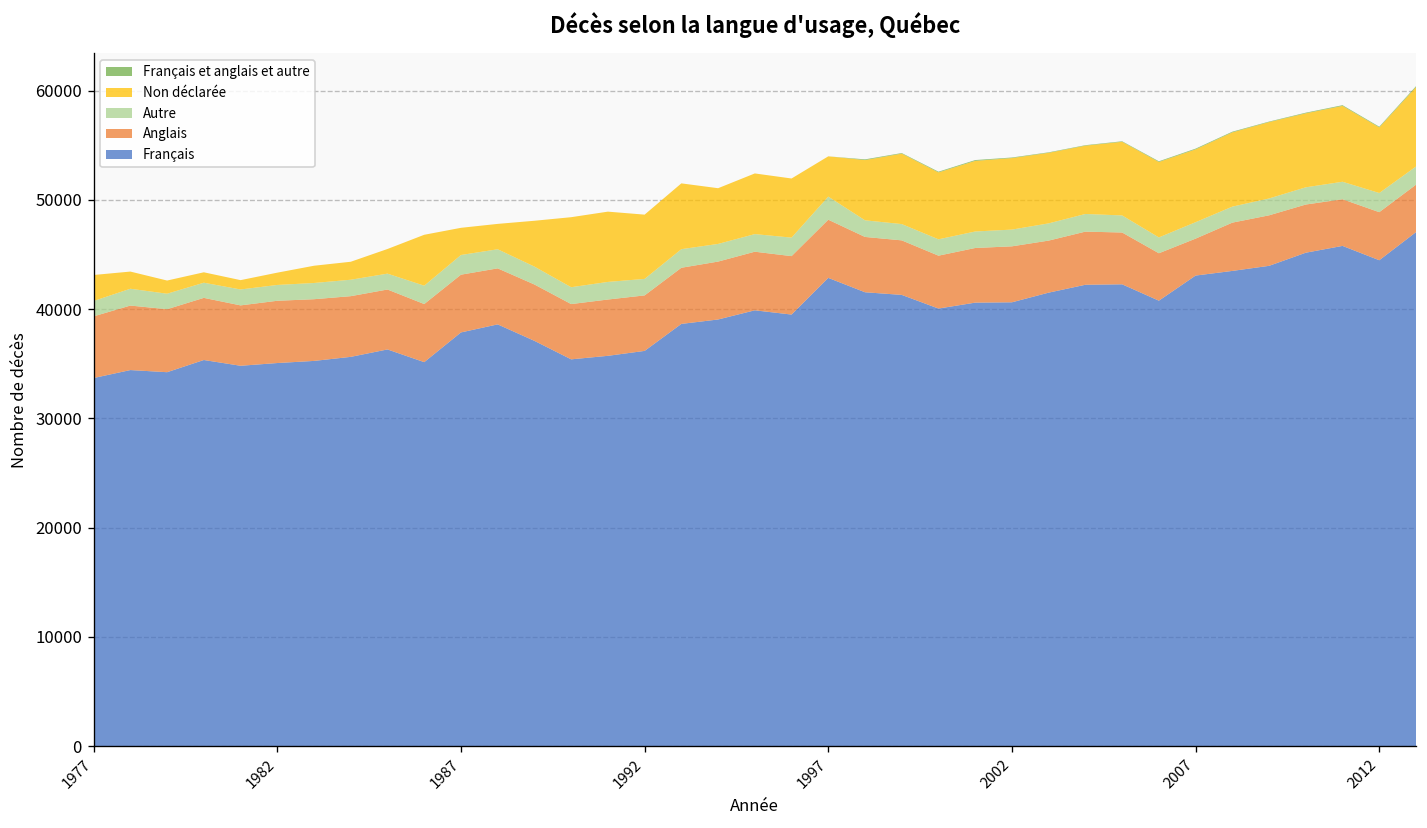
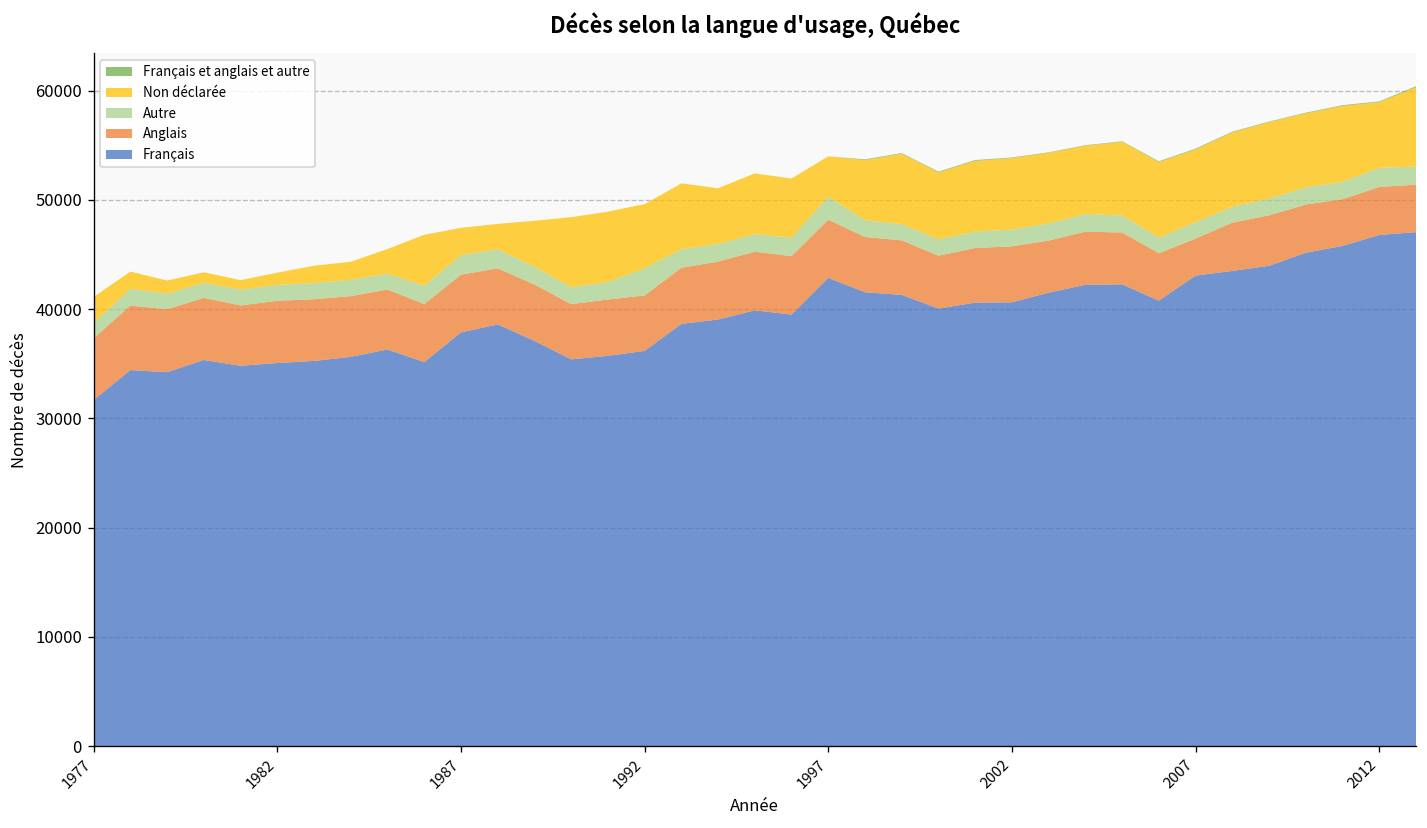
  {
    "Français": {
-     "1977": 34000,
+     "1977": 32000,
      "1982": 35000,
      "1987": 38000,
      "1992": 36000,
      "1997": 43000,
      "2002": 41000,
      "2007": 43000,
-     "2012": 44000
+     "2012": 47000
    },
    "Anglais": {
      "1977": 6000,
      "1982": 6000,
      "1987": 5000,
      "1992": 5000,
      "1997": 5000,
      "2002": 5000,
      "2007": 3000,
      "2012": 4000
    },
    "Autre": {
      "1977": 1000,
      "1982": 1000,
      "1987": 2000,
-     "1992": 1500,
+     "1992": 2500,
      "1997": 2000,
      "2002": 2000,
      "2007": 2000,
      "2012": 2000
    }
  }
